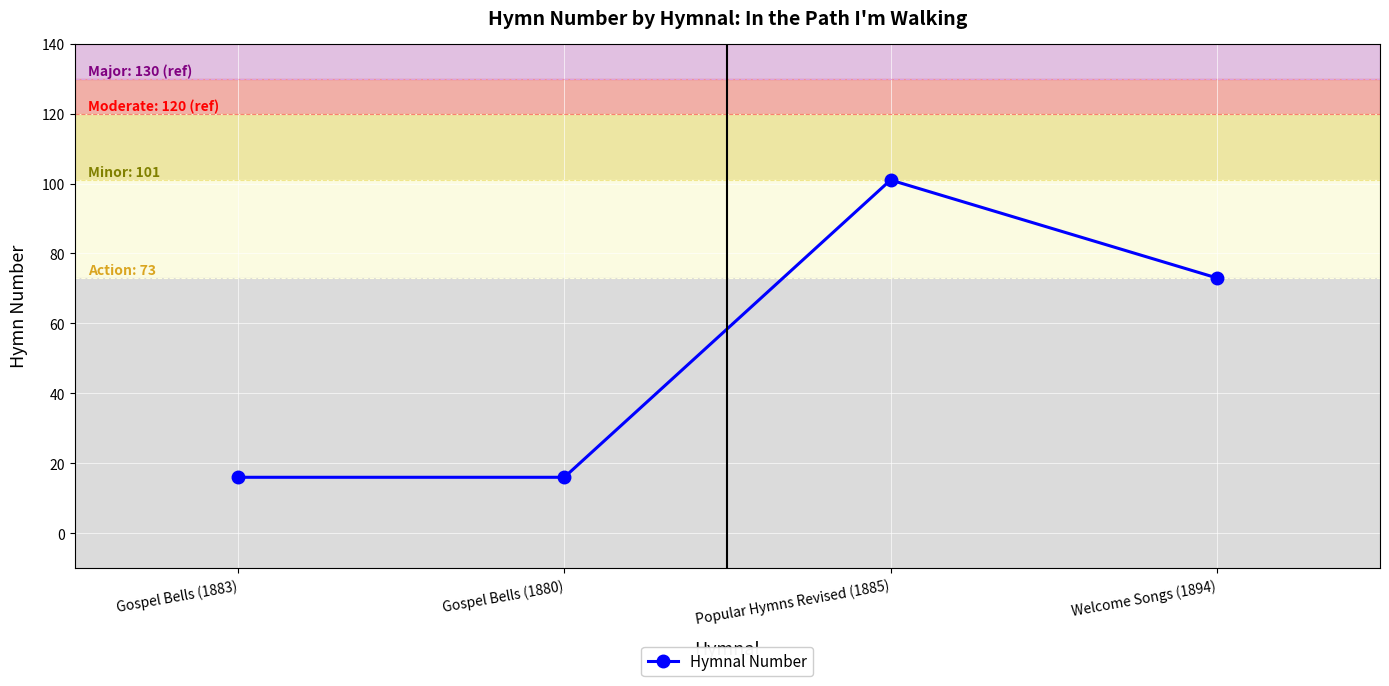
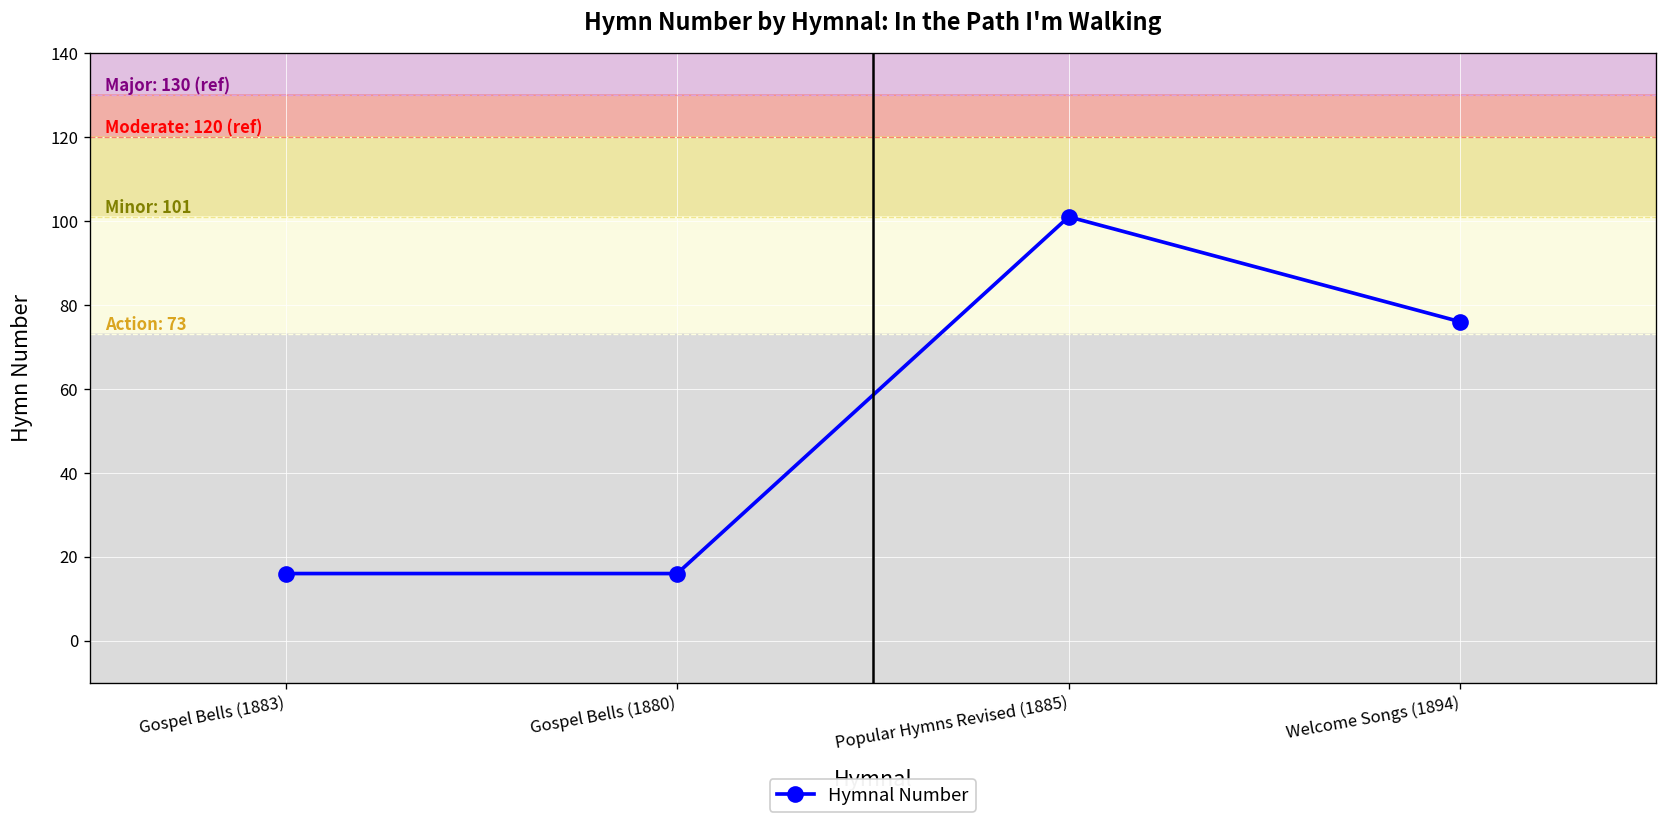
  {
    "Gospel Bells (1883)": 16,
    "Gospel Bells (1880)": 16,
    "Popular Hymns Revised (1885)": 101,
-   "Welcome Songs (1894)": 73
+   "Welcome Songs (1894)": 76
  }
